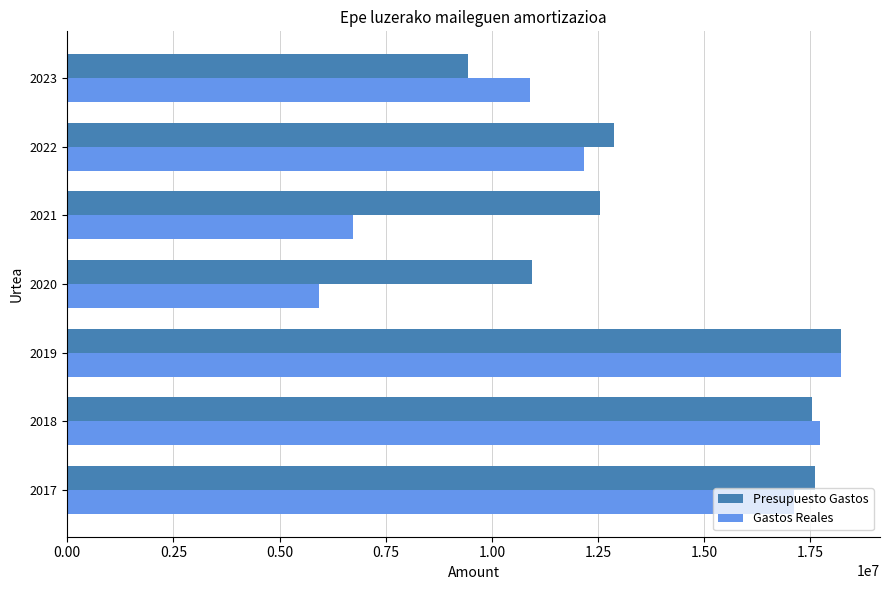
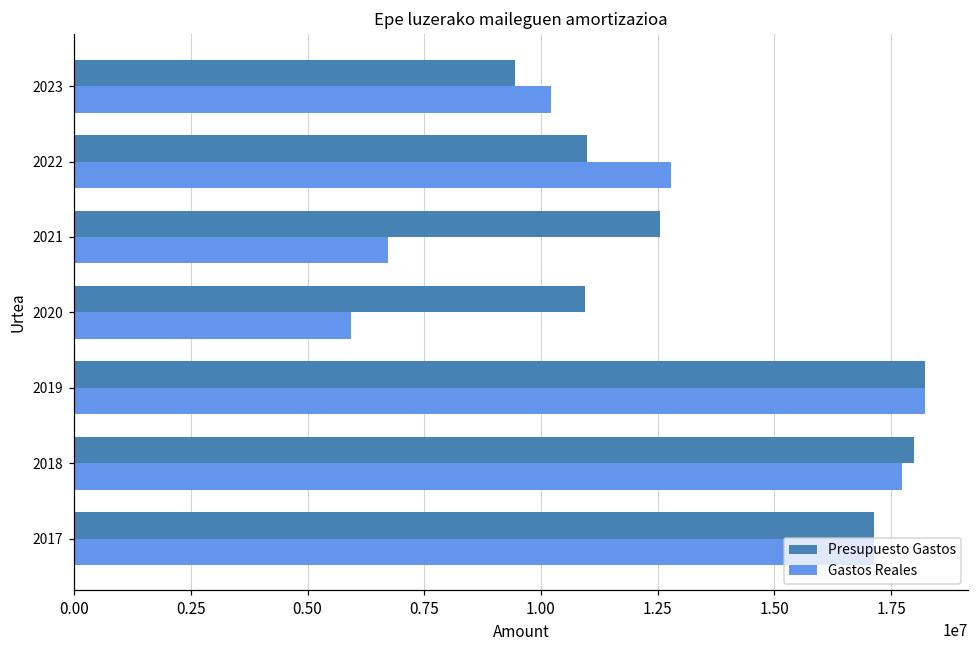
  {
    "Presupuesto Gastos": {
      "2023": 9400000,
-     "2022": 12900000,
+     "2022": 11000000,
      "2021": 12500000,
      "2020": 11000000,
      "2019": 18200000,
-     "2018": 17500000,
-     "2017": 17600000
+     "2018": 18000000,
+     "2017": 17100000
    },
    "Gastos Reales": {
-     "2023": 10900000,
-     "2022": 12200000,
+     "2023": 10200000,
+     "2022": 12800000,
      "2021": 6700000,
      "2020": 5900000,
      "2019": 18200000,
      "2018": 17700000
    }
  }
